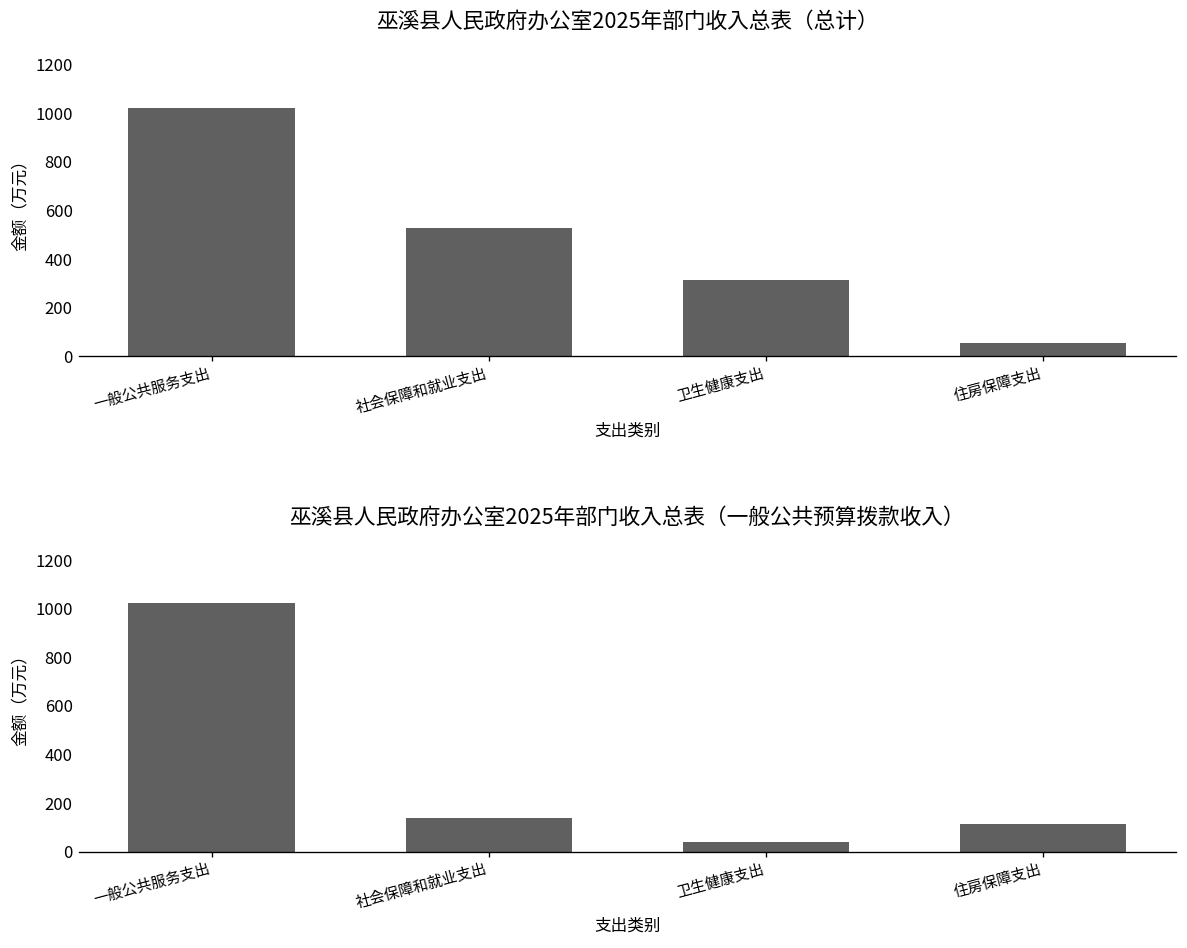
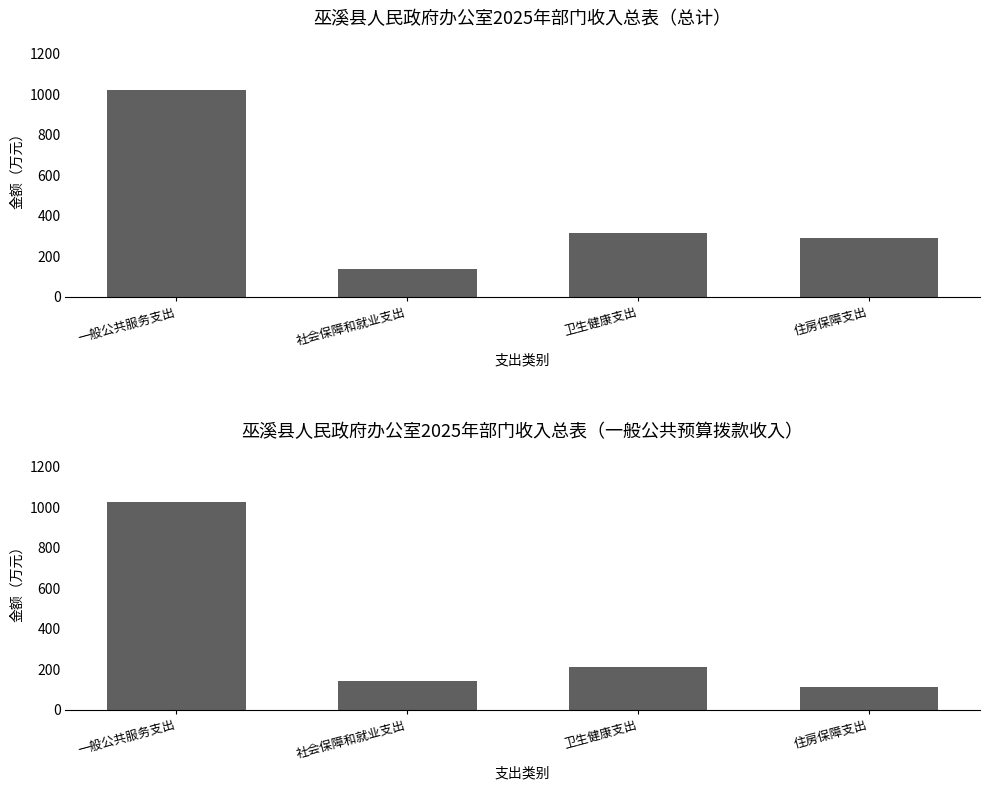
  {
    "巫溪县人民政府办公室2025年部门收入总表（总计）": {
      "一般公共服务支出": 1020,
-     "社会保障和就业支出": 530,
+     "社会保障和就业支出": 140,
      "卫生健康支出": 310,
-     "住房保障支出": 50
+     "住房保障支出": 290
    },
    "巫溪县人民政府办公室2025年部门收入总表（一般公共预算拨款收入）": {
      "一般公共服务支出": 1020,
      "社会保障和就业支出": 140,
-     "卫生健康支出": 40,
+     "卫生健康支出": 210,
      "住房保障支出": 110
    }
  }
